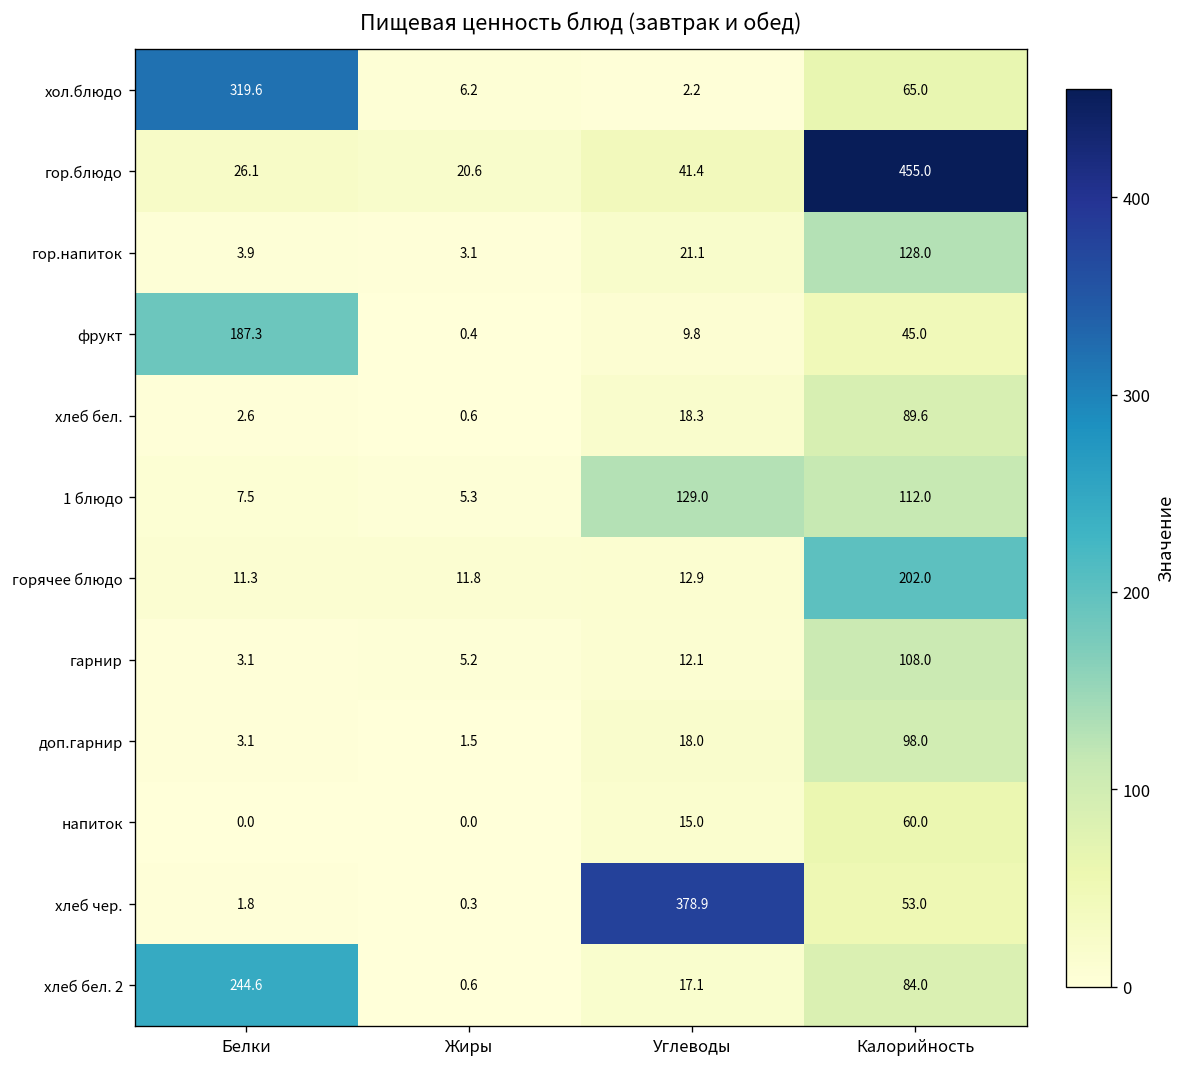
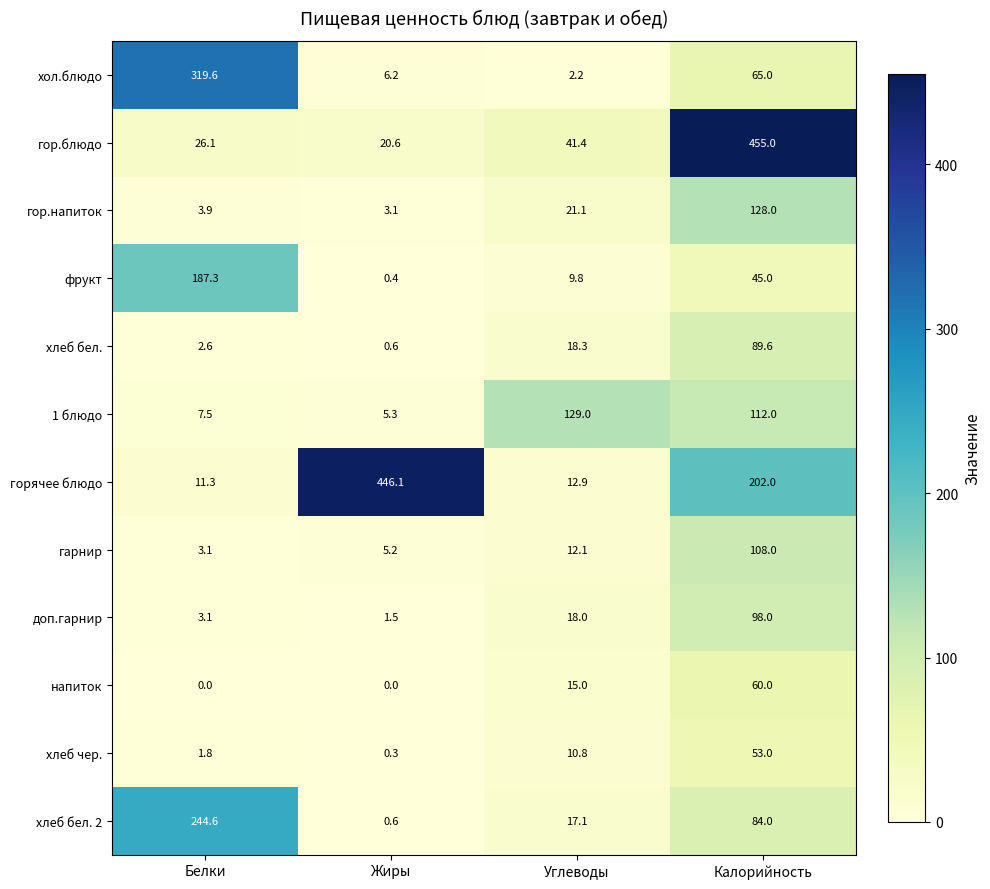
  {
    "хол.блюдо": {
      "Белки": 319.6,
      "Жиры": 6.2,
      "Углеводы": 2.2,
      "Калорийность": 65.0
    },
    "гор.блюдо": {
      "Белки": 26.1,
      "Жиры": 20.6,
      "Углеводы": 41.4,
      "Калорийность": 455.0
    },
    "гор.напиток": {
      "Белки": 3.9,
      "Жиры": 3.1,
      "Углеводы": 21.1,
      "Калорийность": 128.0
    },
    "фрукт": {
      "Белки": 187.3,
      "Жиры": 0.4,
      "Углеводы": 9.8,
      "Калорийность": 45.0
    },
    "хлеб бел.": {
      "Белки": 2.6,
      "Жиры": 0.6,
      "Углеводы": 18.3,
      "Калорийность": 89.6
    },
    "1 блюдо": {
      "Белки": 7.5,
      "Жиры": 5.3,
      "Углеводы": 129.0,
      "Калорийность": 112.0
    },
    "горячее блюдо": {
      "Белки": 11.3,
-     "Жиры": 11.8,
+     "Жиры": 446.1,
      "Углеводы": 12.9,
      "Калорийность": 202.0
    },
    "гарнир": {
      "Белки": 3.1,
      "Жиры": 5.2,
      "Углеводы": 12.1,
      "Калорийность": 108.0
    },
    "доп.гарнир": {
      "Белки": 3.1,
      "Жиры": 1.5,
      "Углеводы": 18.0,
      "Калорийность": 98.0
    },
    "напиток": {
      "Белки": 0.0,
      "Жиры": 0.0,
      "Углеводы": 15.0,
      "Калорийность": 60.0
    },
    "хлеб чер.": {
      "Белки": 1.8,
      "Жиры": 0.3,
-     "Углеводы": 378.9,
+     "Углеводы": 10.8,
      "Калорийность": 53.0
    },
    "хлеб бел. 2": {
      "Белки": 244.6,
      "Жиры": 0.6,
      "Углеводы": 17.1,
      "Калорийность": 84.0
    }
  }
